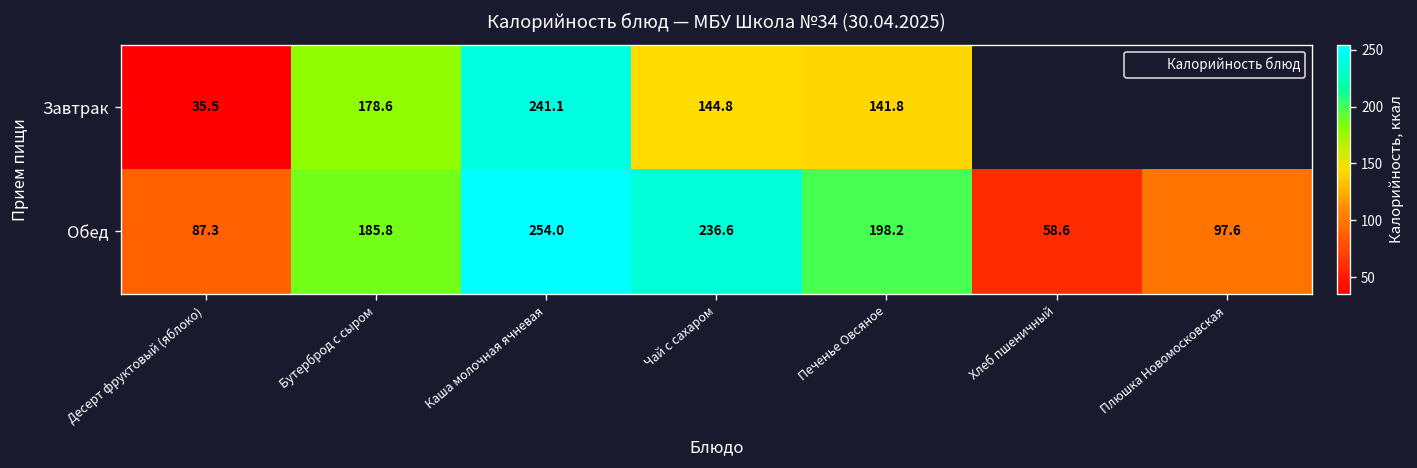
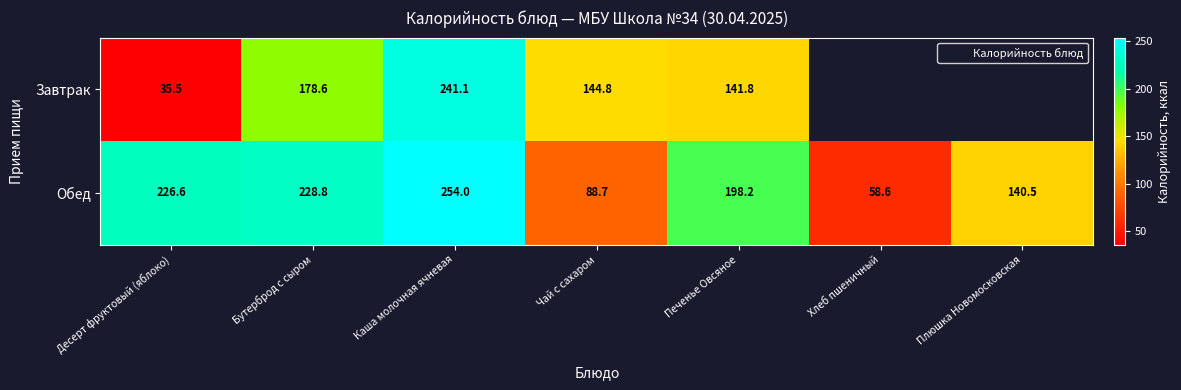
  {
    "Завтрак": {
      "Десерт фруктовый (яблоко)": 35.5,
      "Бутерброд с сыром": 178.6,
      "Каша молочная ячневая": 241.1,
      "Чай с сахаром": 144.8,
      "Печенье Овсяное": 141.8
    },
    "Обед": {
-     "Десерт фруктовый (яблоко)": 87.3,
-     "Бутерброд с сыром": 185.8,
+     "Десерт фруктовый (яблоко)": 226.6,
+     "Бутерброд с сыром": 228.8,
      "Каша молочная ячневая": 254.0,
-     "Чай с сахаром": 236.6,
+     "Чай с сахаром": 88.7,
      "Печенье Овсяное": 198.2,
      "Хлеб пшеничный": 58.6,
-     "Плюшка Новомосковская": 97.6
+     "Плюшка Новомосковская": 140.5
    }
  }
